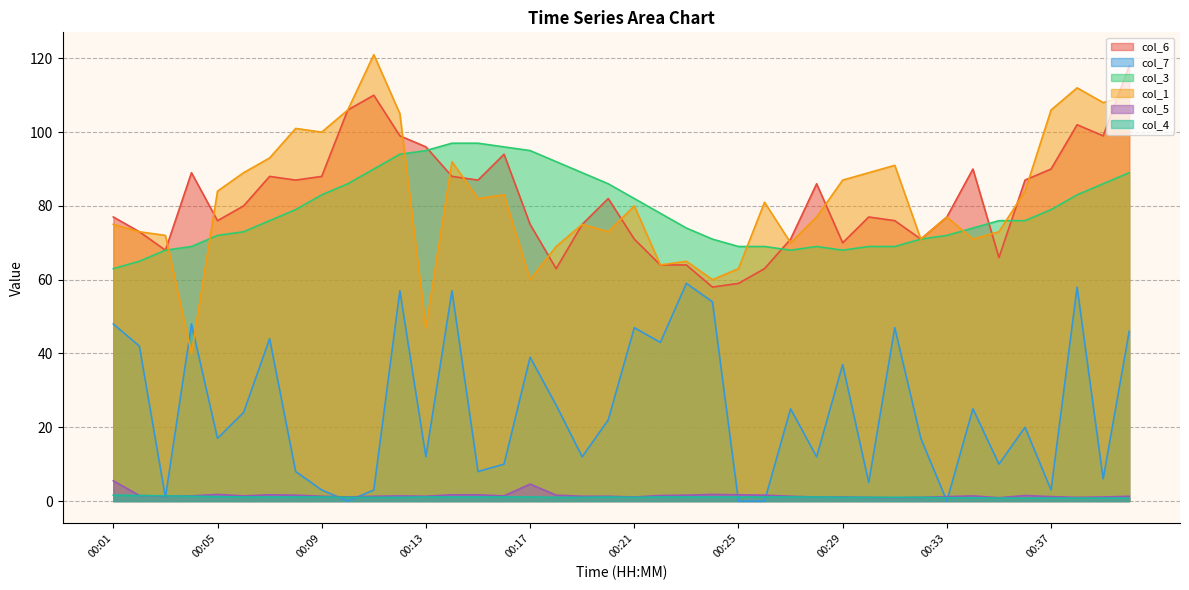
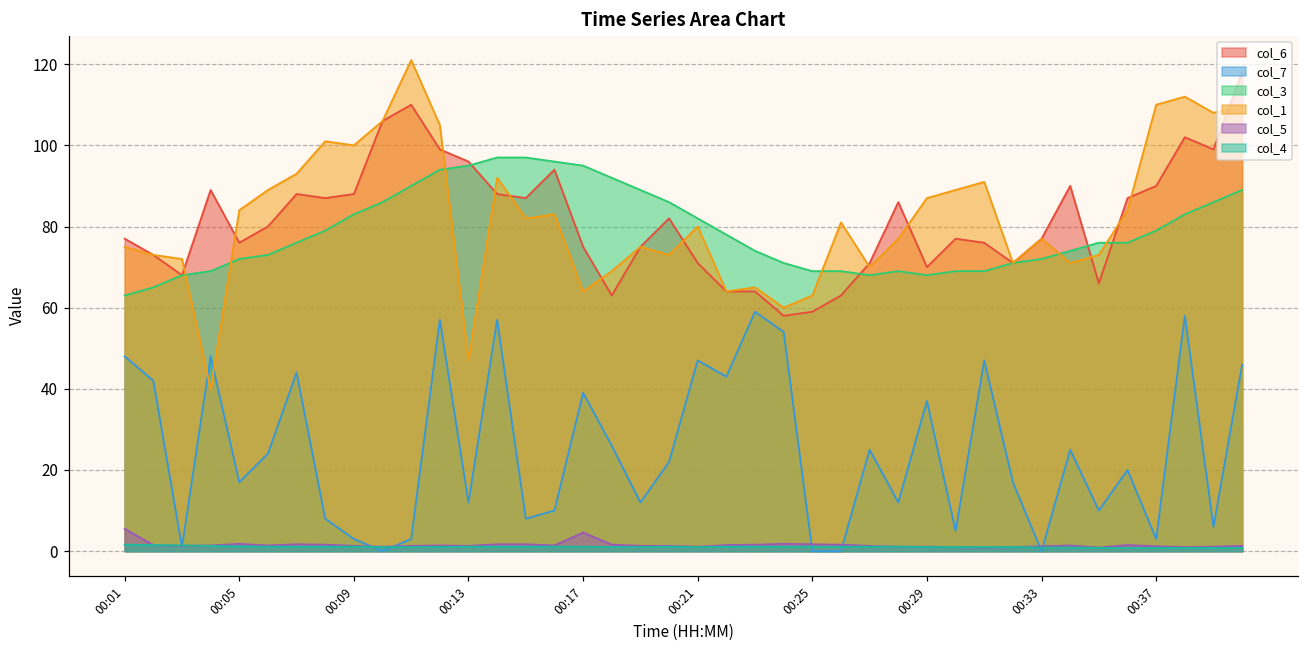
  {
    "col_6": {
      "00:01": 77,
      "00:05": 76,
      "00:09": 88,
      "00:13": 96,
      "00:17": 75,
      "00:21": 71,
      "00:25": 59,
      "00:29": 70,
      "00:37": 90
    },
    "col_1": {
      "00:01": 75,
      "00:05": 84,
      "00:09": 100,
      "00:13": 47,
-     "00:17": 60,
+     "00:17": 64,
      "00:21": 80,
      "00:25": 63,
      "00:29": 87,
-     "00:37": 106
+     "00:37": 110
    },
    "col_5": {
      "00:01": 6,
      "00:17": 5
    }
  }
